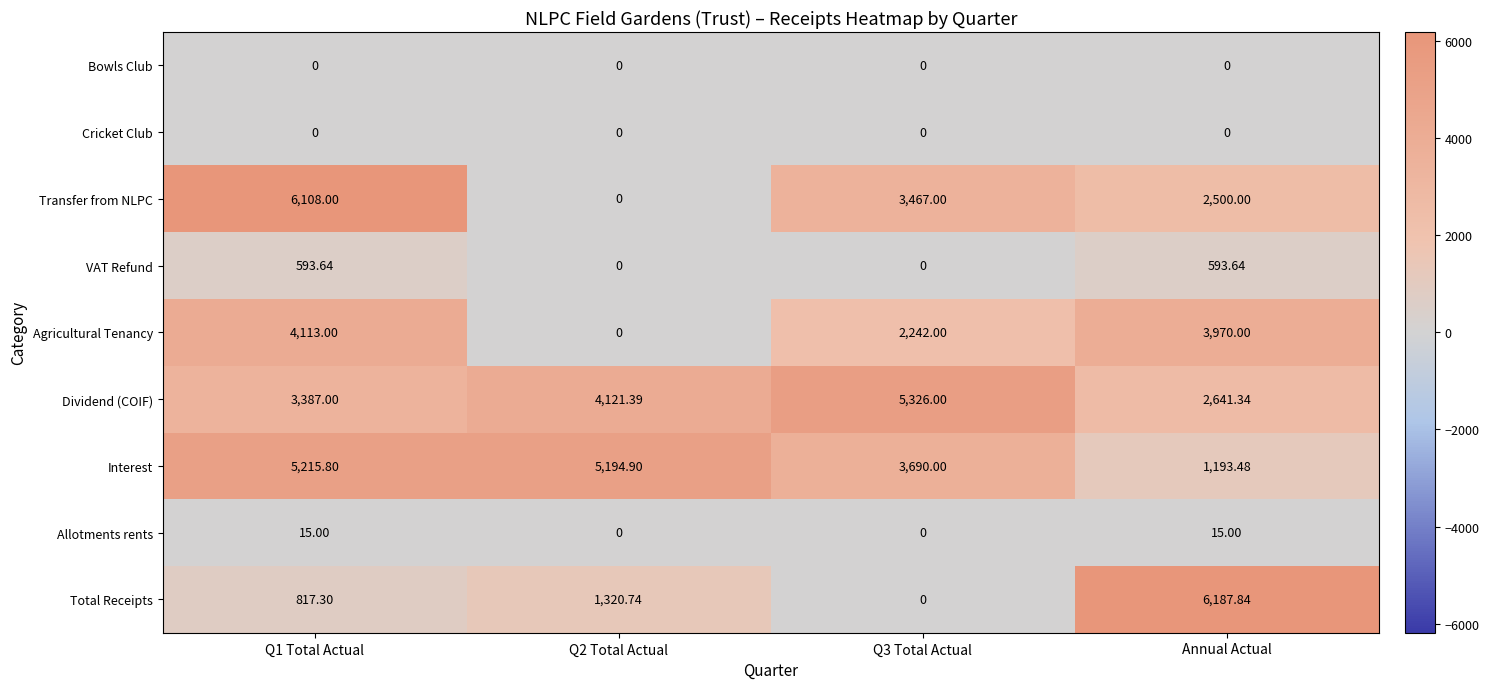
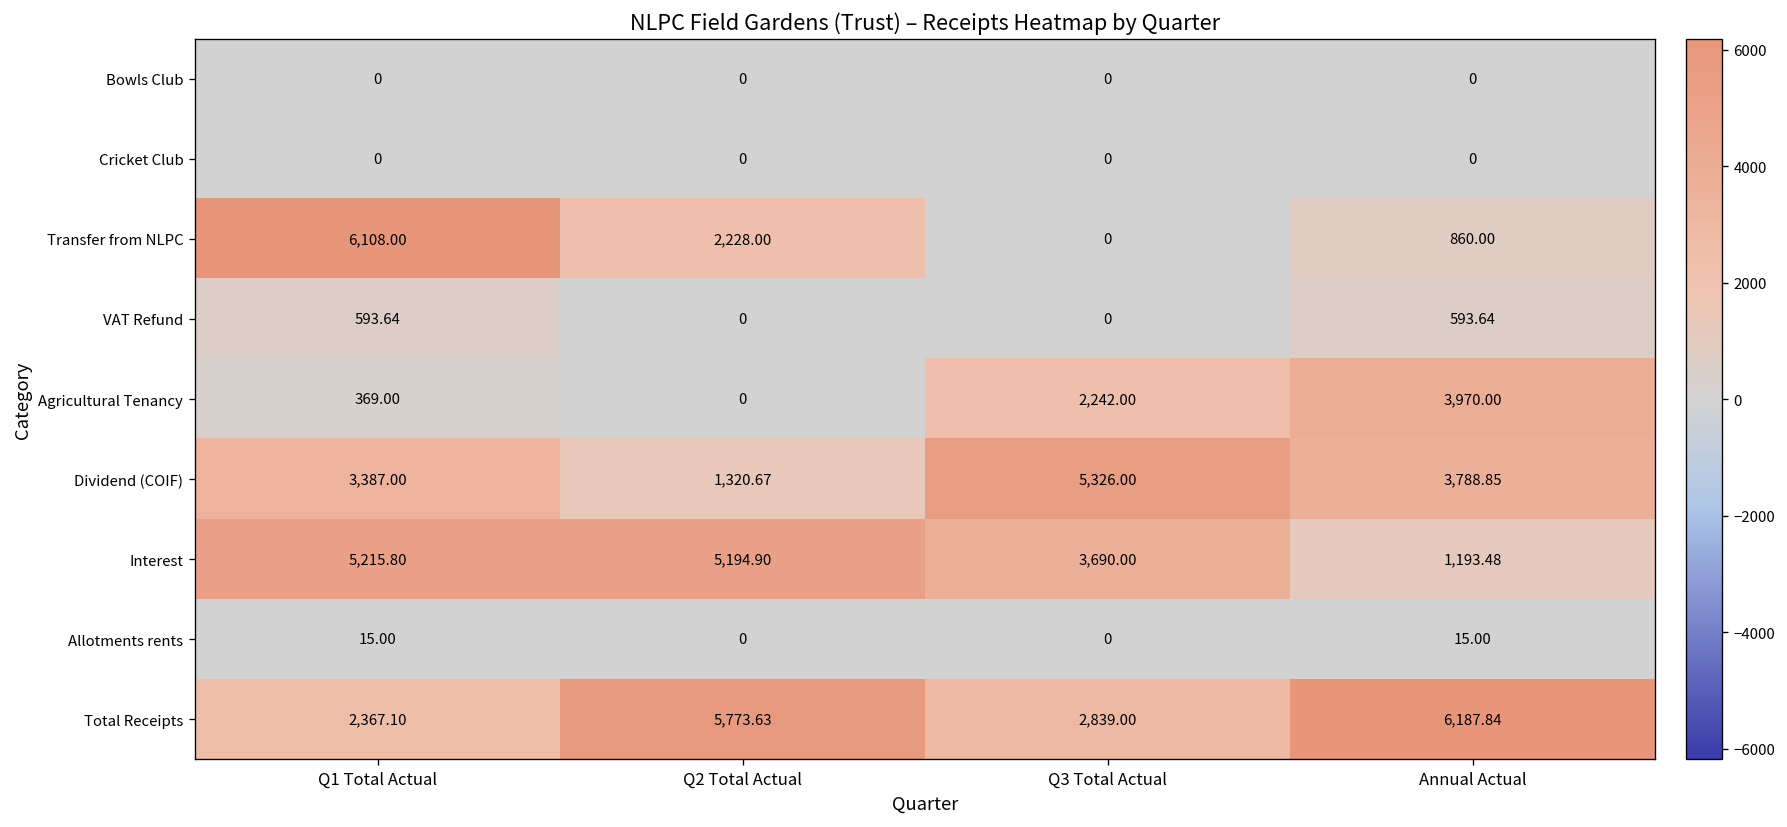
  {
    "Bowls Club": {
      "Q1 Total Actual": "0",
      "Q2 Total Actual": "0",
      "Q3 Total Actual": "0",
      "Annual Actual": "0"
    },
    "Cricket Club": {
      "Q1 Total Actual": "0",
      "Q2 Total Actual": "0",
      "Q3 Total Actual": "0",
      "Annual Actual": "0"
    },
    "Transfer from NLPC": {
      "Q1 Total Actual": "6,108.00",
-     "Q2 Total Actual": "0",
-     "Q3 Total Actual": "3,467.00",
-     "Annual Actual": "2,500.00"
+     "Q2 Total Actual": "2,228.00",
+     "Q3 Total Actual": "0",
+     "Annual Actual": "860.00"
    },
    "VAT Refund": {
      "Q1 Total Actual": "593.64",
      "Q2 Total Actual": "0",
      "Q3 Total Actual": "0",
      "Annual Actual": "593.64"
    },
    "Agricultural Tenancy": {
-     "Q1 Total Actual": "4,113.00",
+     "Q1 Total Actual": "369.00",
      "Q2 Total Actual": "0",
      "Q3 Total Actual": "2,242.00",
      "Annual Actual": "3,970.00"
    },
    "Dividend (COIF)": {
      "Q1 Total Actual": "3,387.00",
-     "Q2 Total Actual": "4,121.39",
+     "Q2 Total Actual": "1,320.67",
      "Q3 Total Actual": "5,326.00",
-     "Annual Actual": "2,641.34"
+     "Annual Actual": "3,788.85"
    },
    "Interest": {
      "Q1 Total Actual": "5,215.80",
      "Q2 Total Actual": "5,194.90",
      "Q3 Total Actual": "3,690.00",
      "Annual Actual": "1,193.48"
    },
    "Allotments rents": {
      "Q1 Total Actual": "15.00",
      "Q2 Total Actual": "0",
      "Q3 Total Actual": "0",
      "Annual Actual": "15.00"
    },
    "Total Receipts": {
-     "Q1 Total Actual": "817.30",
-     "Q2 Total Actual": "1,320.74",
-     "Q3 Total Actual": "0",
+     "Q1 Total Actual": "2,367.10",
+     "Q2 Total Actual": "5,773.63",
+     "Q3 Total Actual": "2,839.00",
      "Annual Actual": "6,187.84"
    }
  }
